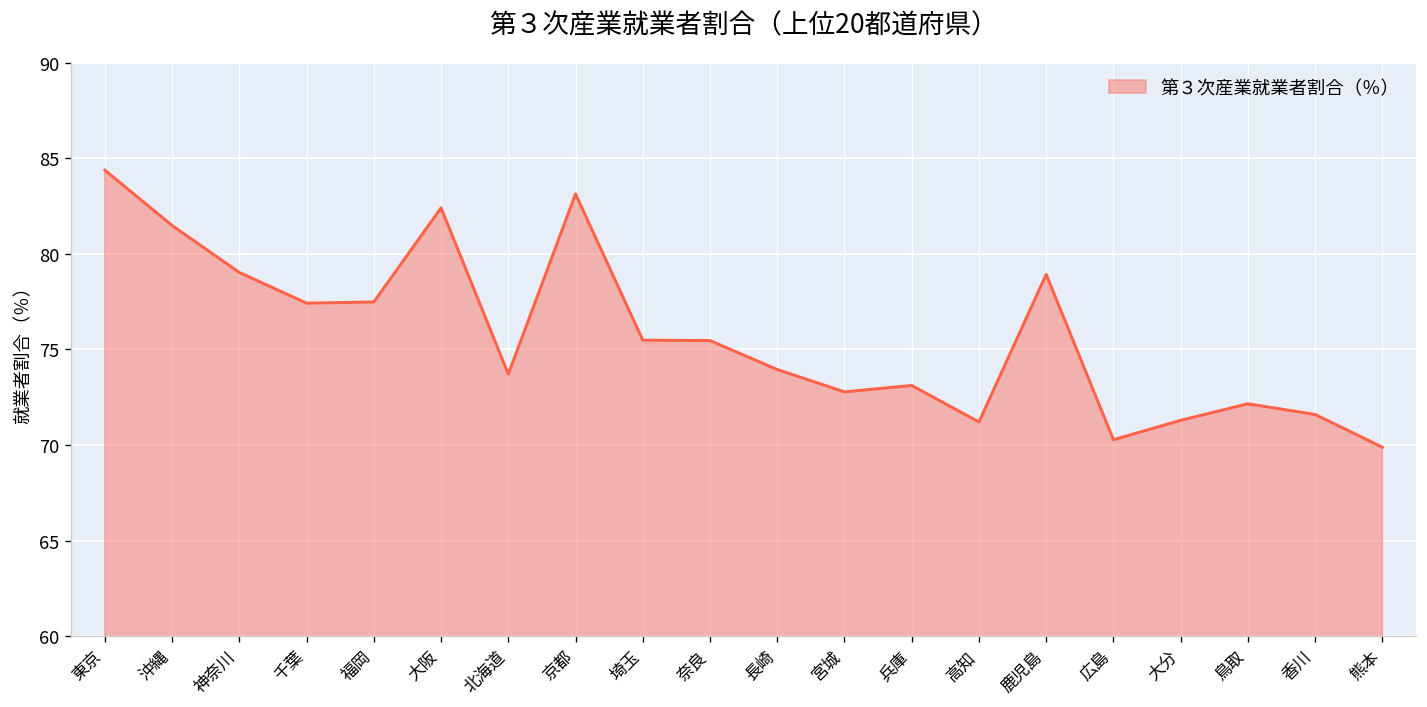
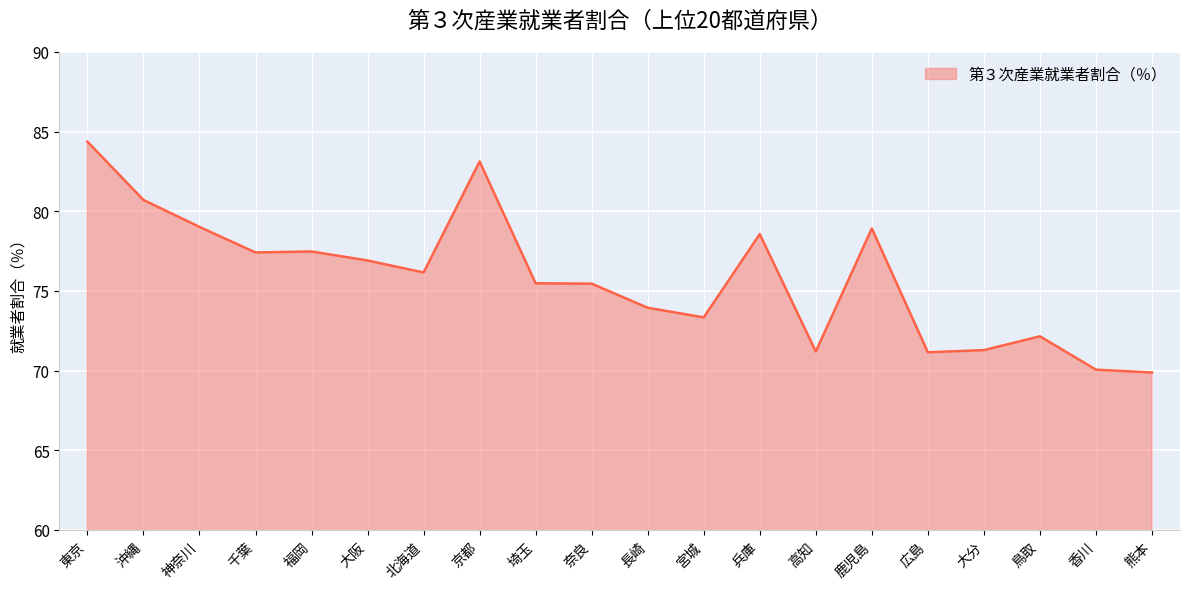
  {
    "東京": 84.4,
-   "沖縄": 81.5,
+   "沖縄": 80.7,
    "神奈川": 79.0,
    "千葉": 77.4,
    "福岡": 77.5,
-   "大阪": 82.4,
-   "北海道": 73.7,
+   "大阪": 76.9,
+   "北海道": 76.2,
    "京都": 83.1,
    "埼玉": 75.5,
    "奈良": 75.5,
    "長崎": 73.9,
-   "宮城": 72.8,
-   "兵庫": 73.1,
+   "宮城": 73.3,
+   "兵庫": 78.6,
    "高知": 71.2,
    "鹿児島": 78.9,
-   "広島": 70.3,
+   "広島": 71.2,
    "大分": 71.3,
    "鳥取": 72.2,
-   "香川": 71.6,
+   "香川": 70.1,
    "熊本": 69.9
  }
